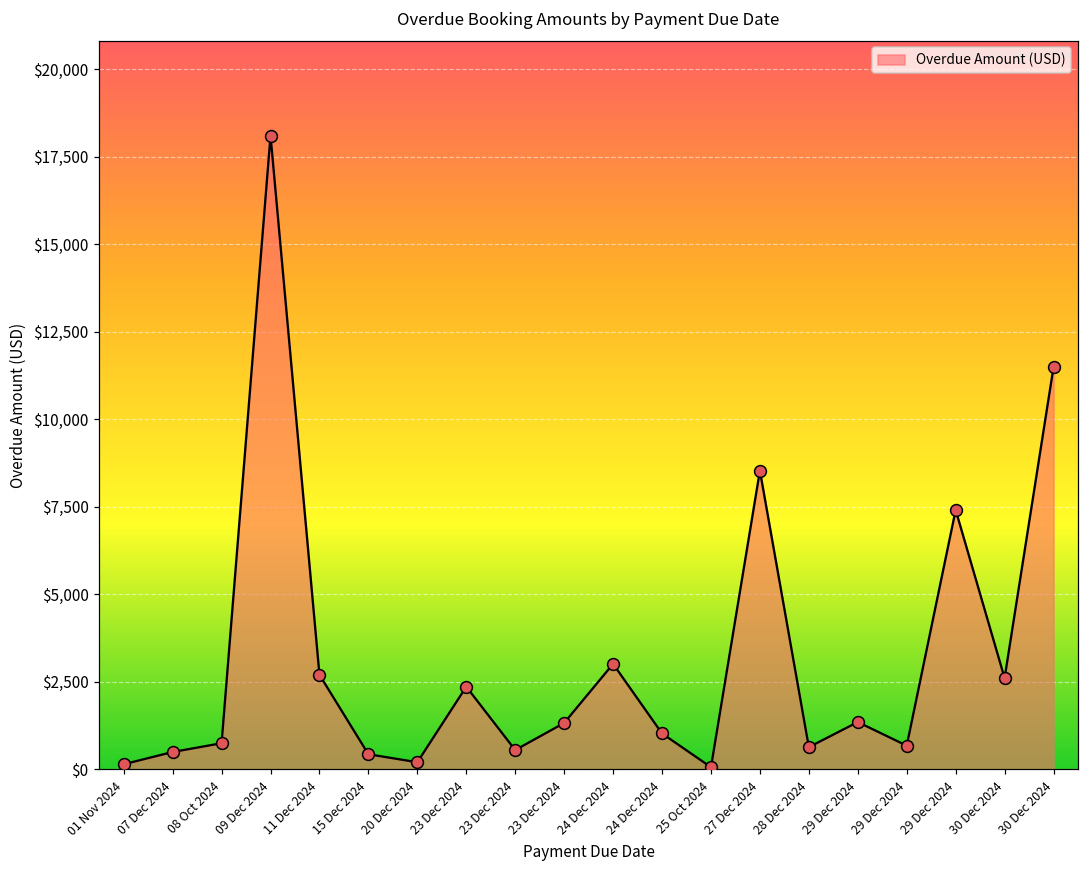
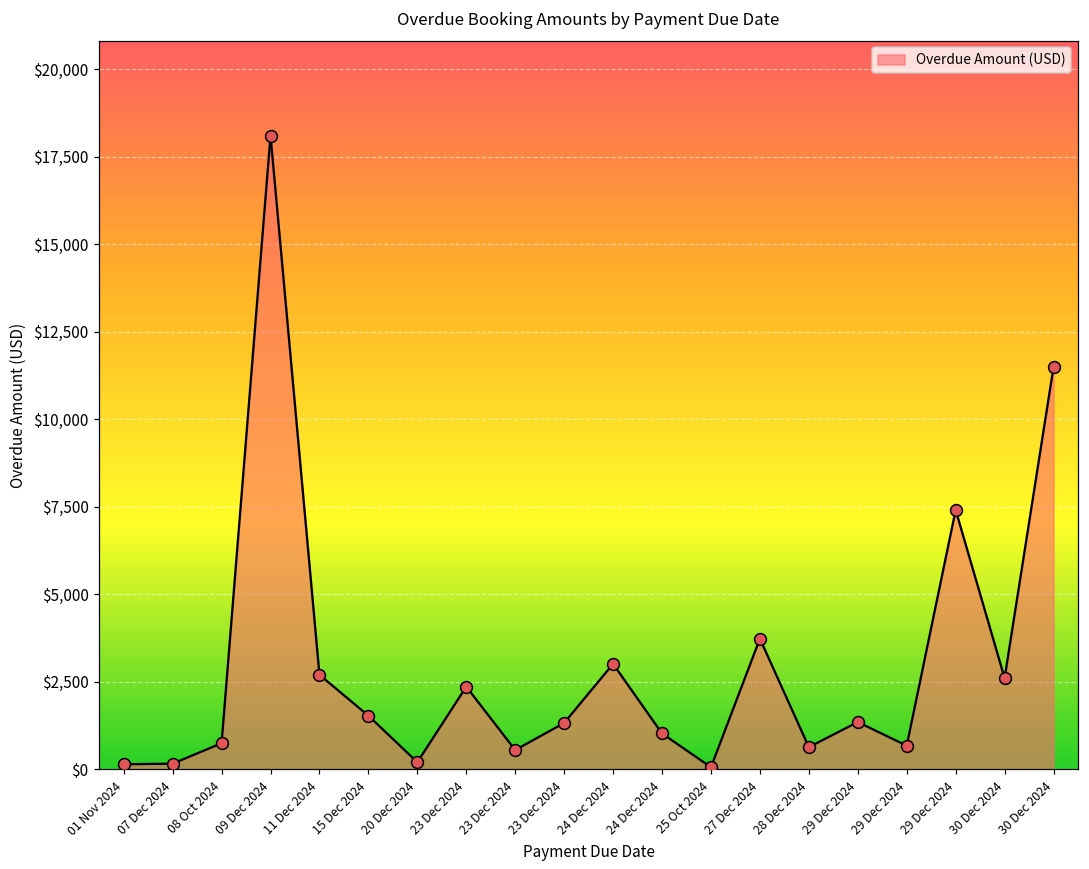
  {
    "01 Nov 2024": "$100",
-   "07 Dec 2024": "$500",
+   "07 Dec 2024": "$200",
    "08 Oct 2024": "$700",
    "09 Dec 2024": "$18,100",
    "11 Dec 2024": "$2,700",
-   "15 Dec 2024": "$400",
+   "15 Dec 2024": "$1,500",
    "20 Dec 2024": "$200",
    "25 Oct 2024": "$100",
-   "27 Dec 2024": "$8,500",
+   "27 Dec 2024": "$3,700",
    "28 Dec 2024": "$600"
  }
